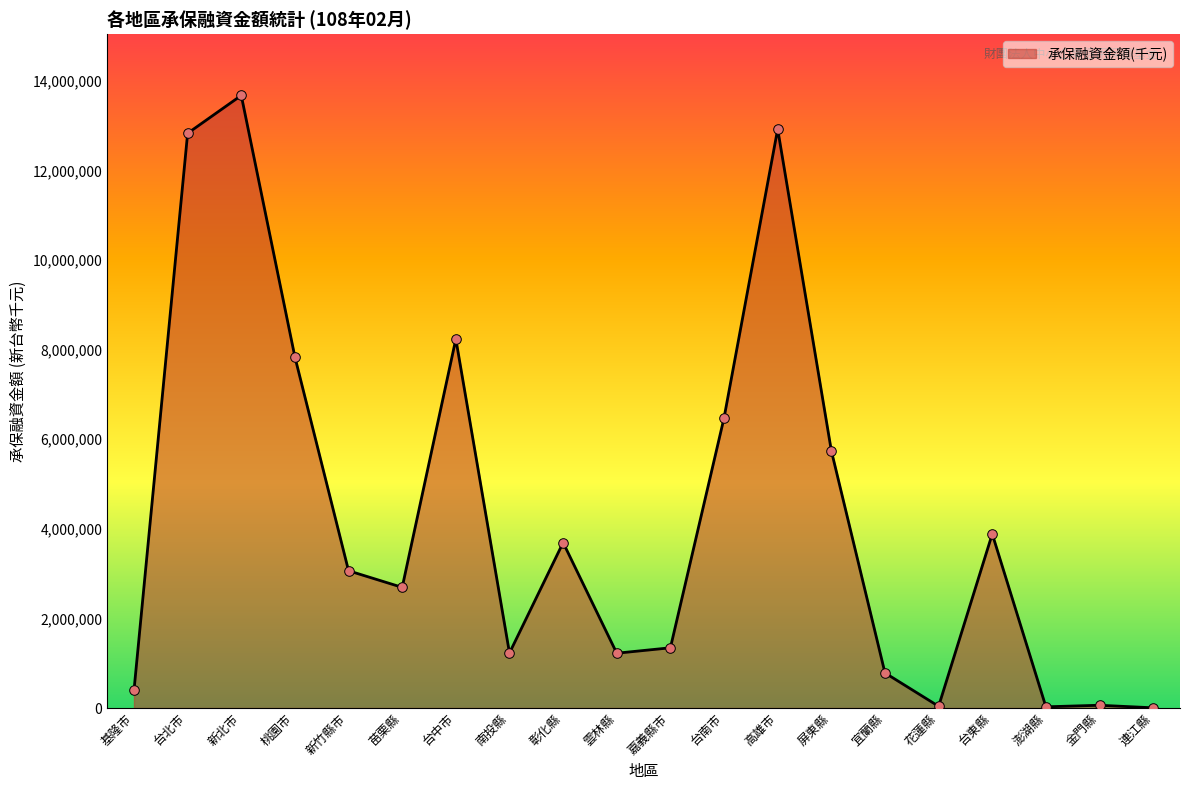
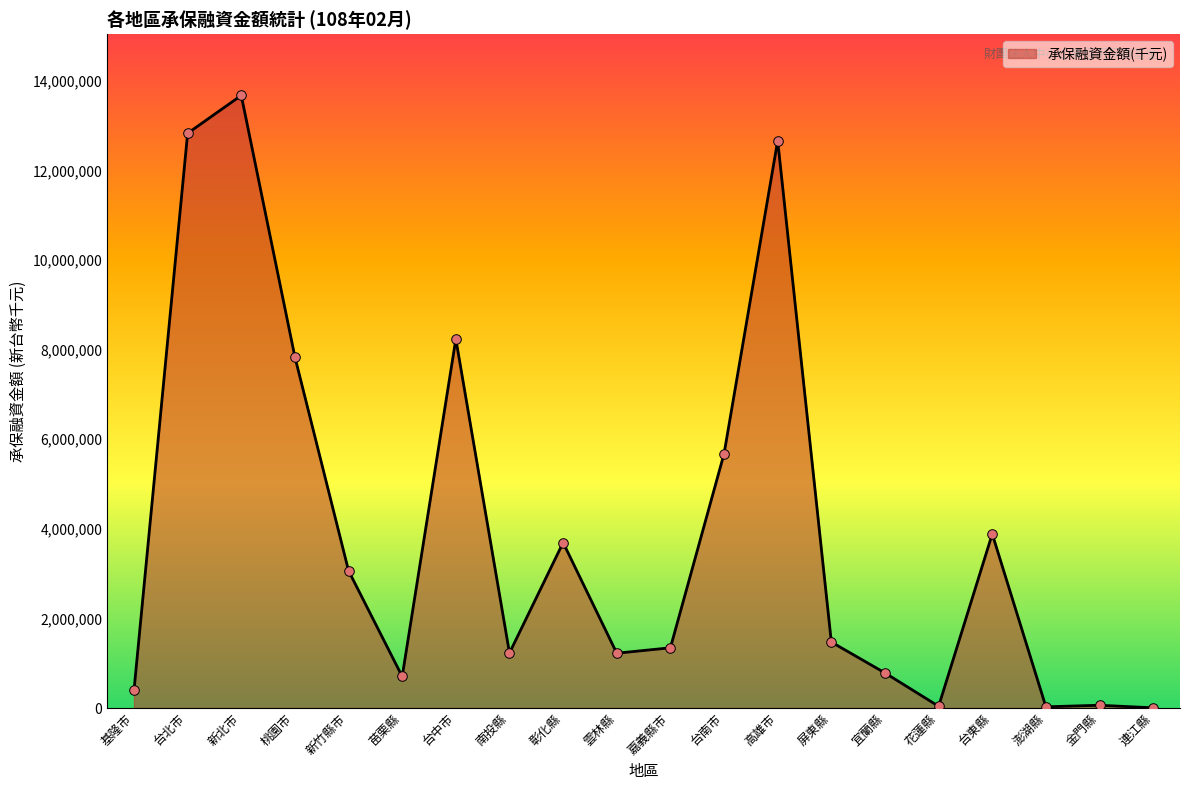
  {
    "基隆市": "400,000",
    "台北市": "12,800,000",
    "新北市": "13,700,000",
    "桃園市": "7,800,000",
    "新竹縣市": "3,100,000",
-   "苗栗縣": "2,700,000",
+   "苗栗縣": "700,000",
    "台中市": "8,200,000",
    "南投縣": "1,200,000",
    "彰化縣": "3,700,000",
    "雲林縣": "1,200,000",
    "嘉義縣市": "1,300,000",
-   "台南市": "6,500,000",
-   "高雄市": "12,900,000",
-   "屏東縣": "5,700,000",
+   "台南市": "5,700,000",
+   "高雄市": "12,700,000",
+   "屏東縣": "1,500,000",
    "宜蘭縣": "800,000",
    "花蓮縣": "0",
    "台東縣": "3,900,000",
    "澎湖縣": "0",
    "金門縣": "100,000",
    "連江縣": "0"
  }
